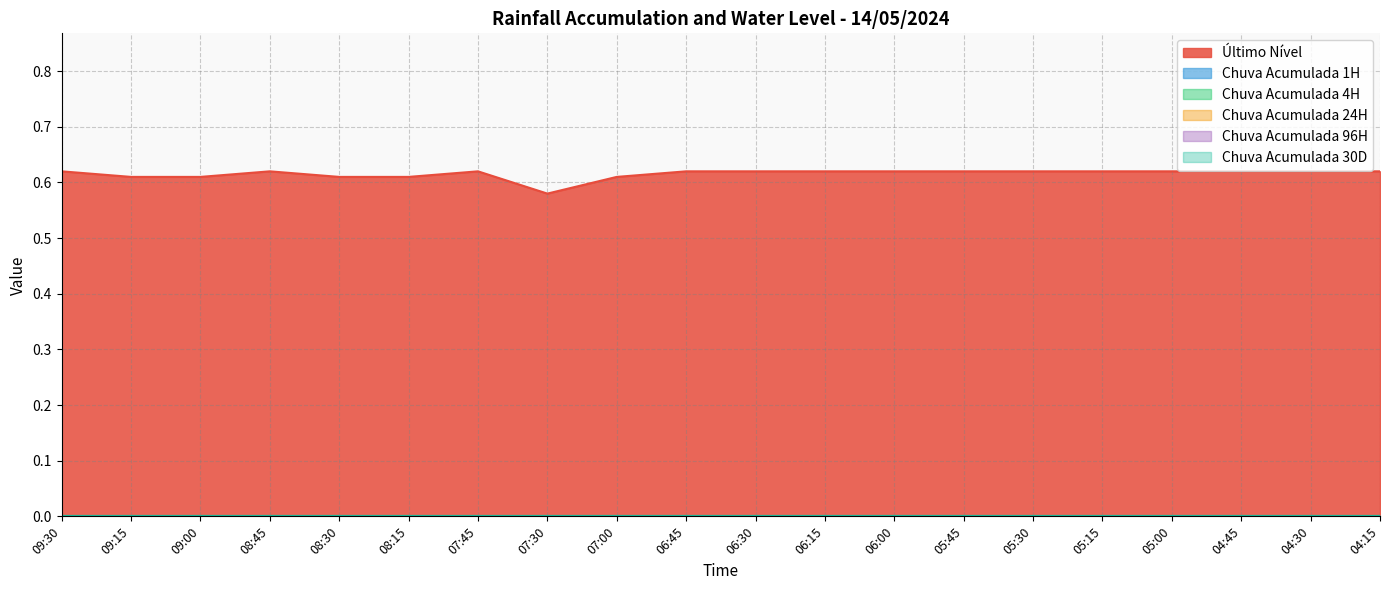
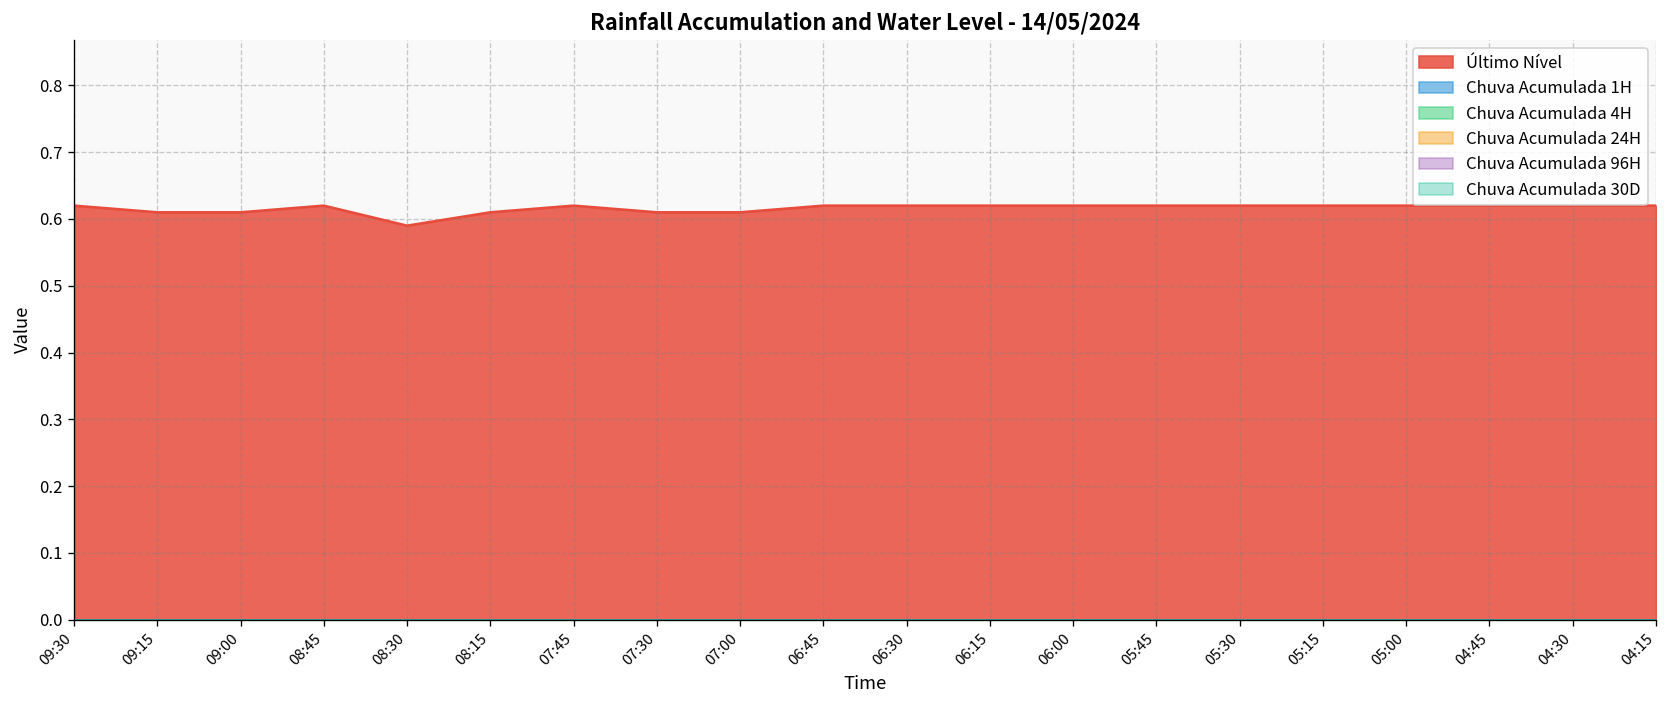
  {
    "Último Nível": {
      "09:30": 0.62,
      "09:15": 0.61,
      "09:00": 0.61,
      "08:45": 0.62,
-     "08:30": 0.61,
+     "08:30": 0.59,
      "08:15": 0.61,
      "07:45": 0.62,
-     "07:30": 0.58,
+     "07:30": 0.61,
      "07:00": 0.61,
      "06:45": 0.62,
      "06:30": 0.62,
      "06:15": 0.62,
      "06:00": 0.62,
      "05:45": 0.62,
      "05:30": 0.62,
      "05:15": 0.62,
      "05:00": 0.62,
      "04:45": 0.62,
      "04:30": 0.62,
      "04:15": 0.62
    },
    "Chuva Acumulada 30D": {
      "09:30": 0.00,
      "09:15": 0.00,
      "09:00": 0.00,
      "08:45": 0.00,
      "08:30": 0.00,
      "08:15": 0.00,
      "07:45": 0.00,
      "07:30": 0.00,
      "07:00": 0.00,
      "06:45": 0.00,
      "06:30": 0.00,
      "06:15": 0.00,
      "06:00": 0.00,
      "05:45": 0.00,
      "05:30": 0.00,
      "05:15": 0.00,
      "05:00": 0.00,
      "04:45": 0.00,
      "04:30": 0.00,
      "04:15": 0.00
    }
  }
